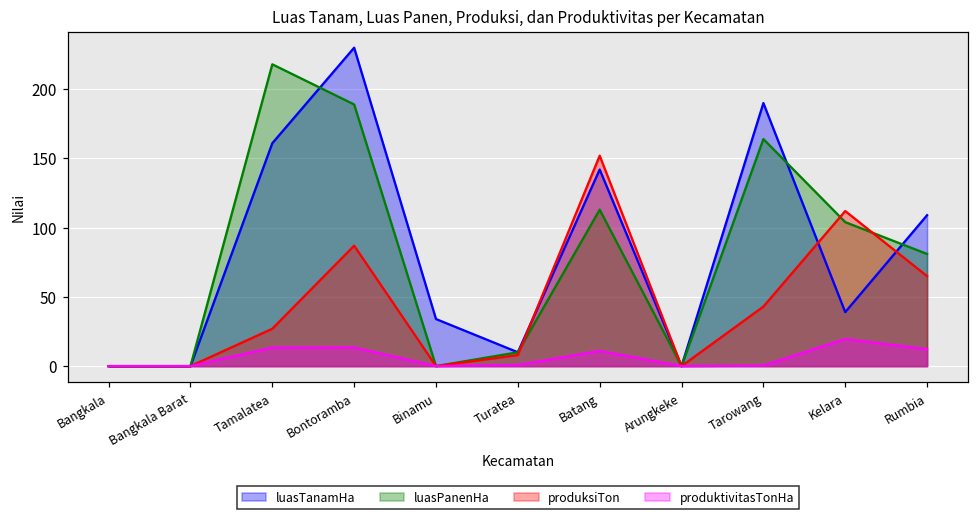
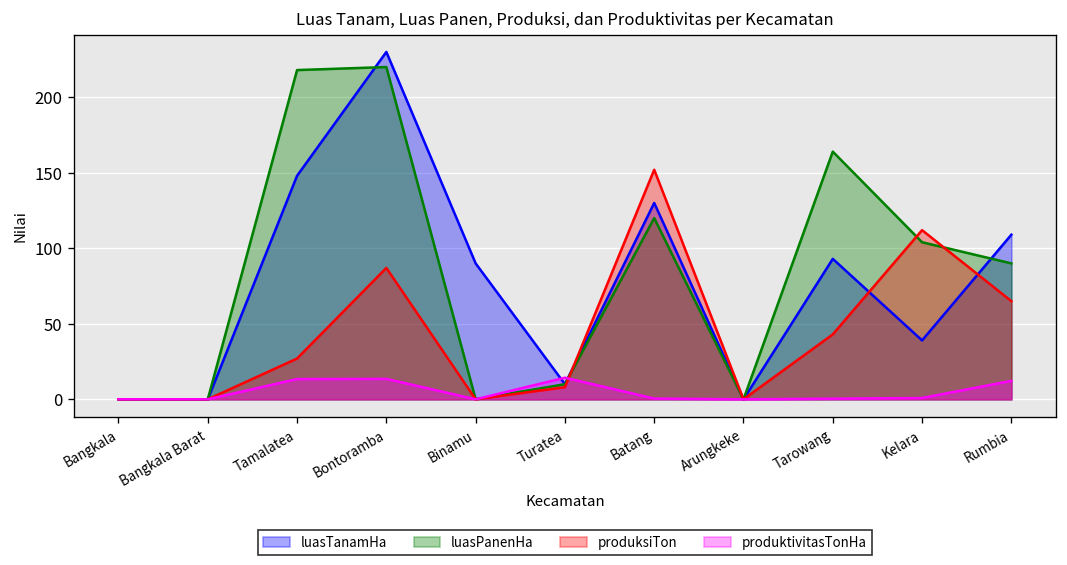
  {
    "luasTanamHa": {
-     "Tamalatea": 161,
+     "Tamalatea": 148,
      "Bontoramba": 230,
-     "Binamu": 34,
-     "Batang": 142,
-     "Tarowang": 190,
+     "Binamu": 90,
+     "Batang": 130,
+     "Tarowang": 93,
      "Kelara": 39,
      "Rumbia": 109
    },
    "luasPanenHa": {
      "Tamalatea": 218,
-     "Bontoramba": 189,
-     "Batang": 113,
+     "Bontoramba": 220,
+     "Batang": 120,
      "Tarowang": 164,
      "Kelara": 104,
-     "Rumbia": 81
+     "Rumbia": 90
    },
    "produksiTon": {
      "Tamalatea": 27,
      "Bontoramba": 87,
      "Batang": 152,
      "Tarowang": 43,
      "Kelara": 112,
      "Rumbia": 65
    },
    "produktivitasTonHa": {
      "Tamalatea": 13,
      "Bontoramba": 14,
-     "Turatea": 1,
-     "Batang": 11,
+     "Turatea": 14,
+     "Batang": 1,
      "Tarowang": 0,
-     "Kelara": 20,
+     "Kelara": 1,
      "Rumbia": 12
    }
  }
